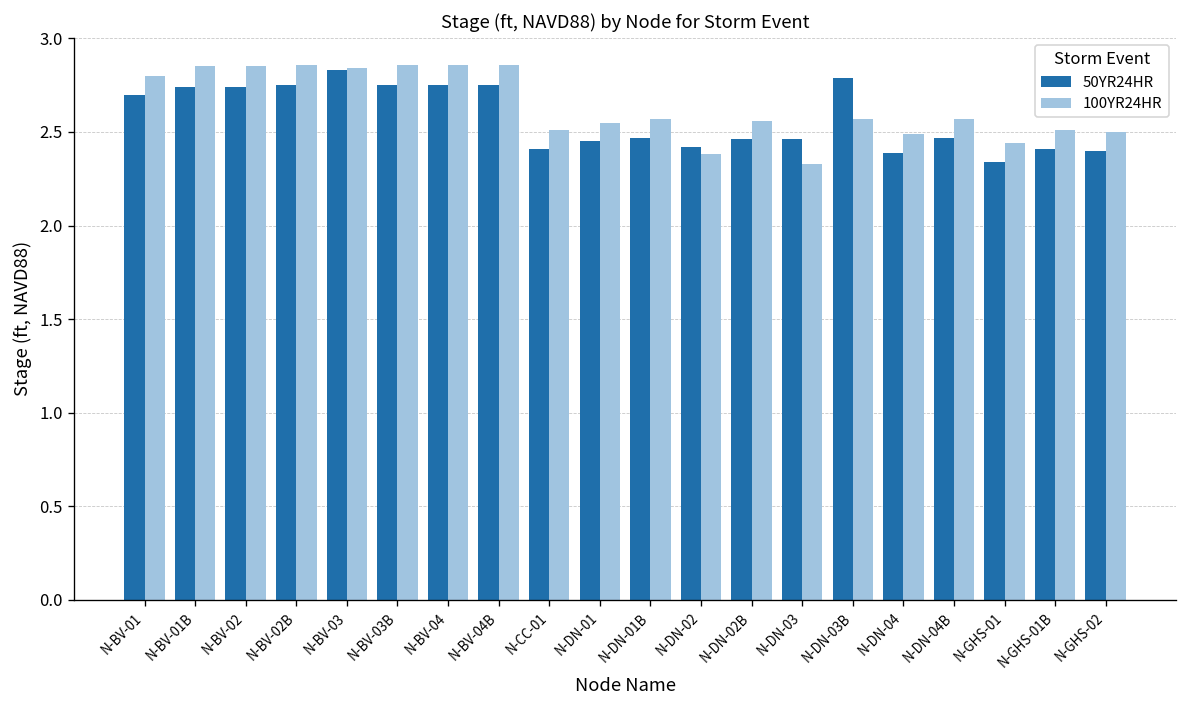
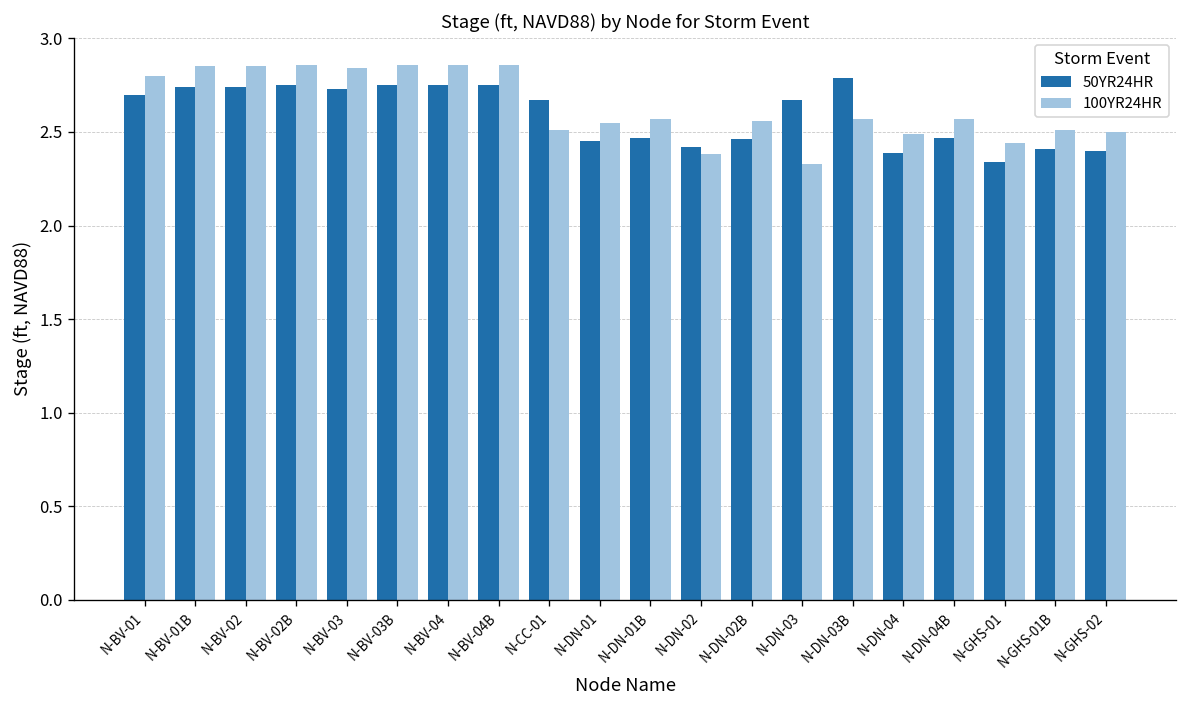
  {
    "50YR24HR": {
      "N-BV-01": 2.70,
      "N-BV-01B": 2.74,
      "N-BV-02": 2.74,
      "N-BV-02B": 2.75,
-     "N-BV-03": 2.83,
+     "N-BV-03": 2.73,
      "N-BV-03B": 2.75,
      "N-BV-04": 2.75,
      "N-BV-04B": 2.75,
-     "N-CC-01": 2.41,
+     "N-CC-01": 2.67,
      "N-DN-01": 2.45,
      "N-DN-01B": 2.47,
      "N-DN-02": 2.42,
      "N-DN-02B": 2.46,
-     "N-DN-03": 2.46,
+     "N-DN-03": 2.67,
      "N-DN-03B": 2.79,
      "N-DN-04": 2.39,
      "N-DN-04B": 2.47,
      "N-GHS-01": 2.34,
      "N-GHS-01B": 2.41,
      "N-GHS-02": 2.40
    },
    "100YR24HR": {
      "N-BV-01": 2.80,
      "N-BV-01B": 2.85,
      "N-BV-02": 2.85,
      "N-BV-02B": 2.86,
      "N-BV-03": 2.84,
      "N-BV-03B": 2.86,
      "N-BV-04": 2.86,
      "N-BV-04B": 2.86,
      "N-CC-01": 2.51,
      "N-DN-01": 2.55,
      "N-DN-01B": 2.57,
      "N-DN-02": 2.38,
      "N-DN-02B": 2.56,
      "N-DN-03": 2.33,
      "N-DN-03B": 2.57,
      "N-DN-04": 2.49,
      "N-DN-04B": 2.57,
      "N-GHS-01": 2.44,
      "N-GHS-01B": 2.51,
      "N-GHS-02": 2.50
    }
  }
